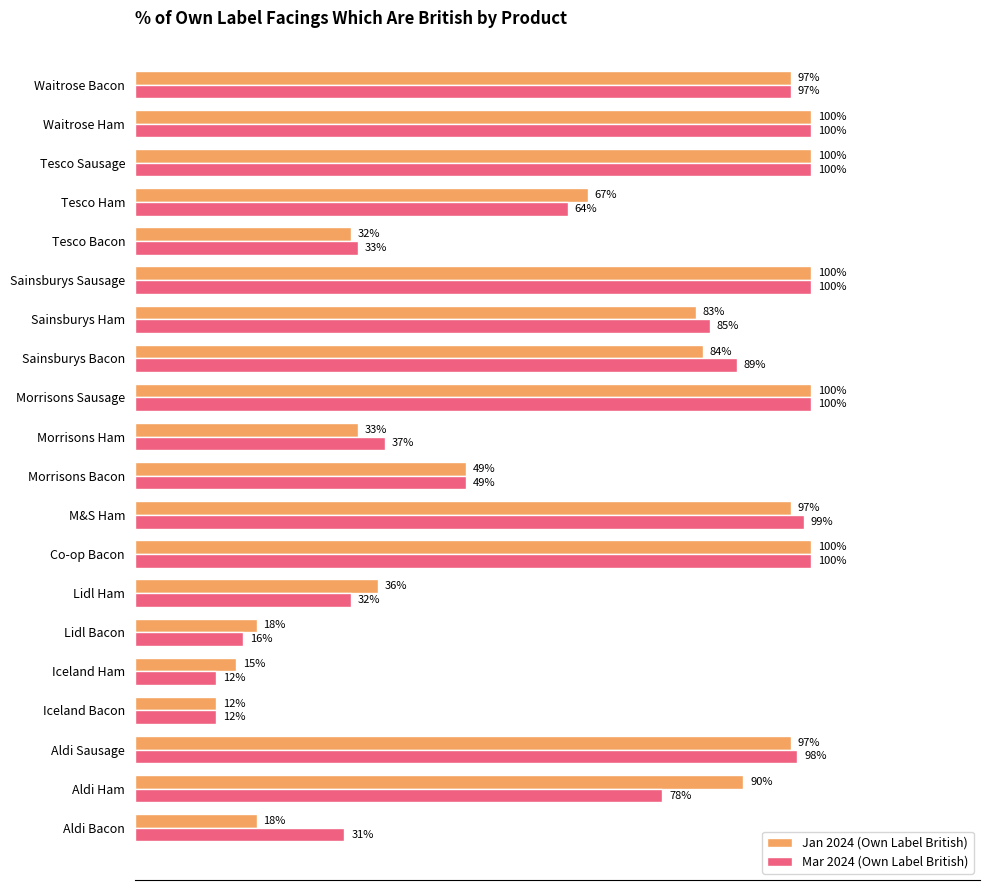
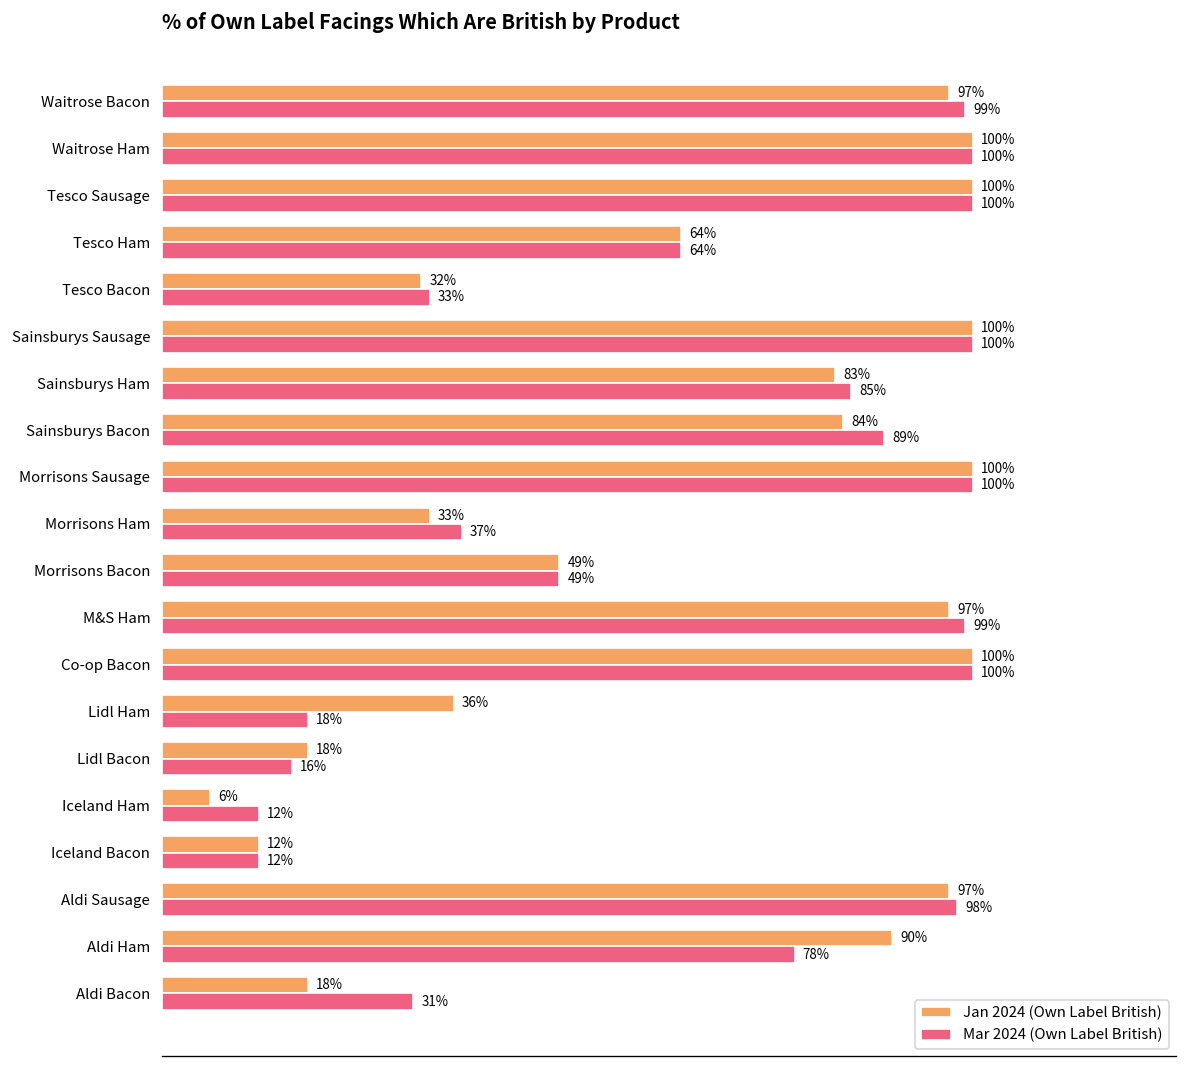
  {
    "Jan 2024 (Own Label British)": {
      "Waitrose Bacon": "97%",
      "Waitrose Ham": "100%",
      "Tesco Sausage": "100%",
-     "Tesco Ham": "67%",
+     "Tesco Ham": "64%",
      "Tesco Bacon": "32%",
      "Sainsburys Sausage": "100%",
      "Sainsburys Ham": "83%",
      "Sainsburys Bacon": "84%",
      "Morrisons Sausage": "100%",
      "Morrisons Ham": "33%",
      "Morrisons Bacon": "49%",
      "M&S Ham": "97%",
      "Co-op Bacon": "100%",
      "Lidl Ham": "36%",
      "Lidl Bacon": "18%",
-     "Iceland Ham": "15%",
+     "Iceland Ham": "6%",
      "Iceland Bacon": "12%",
      "Aldi Sausage": "97%",
      "Aldi Ham": "90%",
      "Aldi Bacon": "18%"
    },
    "Mar 2024 (Own Label British)": {
-     "Waitrose Bacon": "97%",
+     "Waitrose Bacon": "99%",
      "Waitrose Ham": "100%",
      "Tesco Sausage": "100%",
      "Tesco Ham": "64%",
      "Tesco Bacon": "33%",
      "Sainsburys Sausage": "100%",
      "Sainsburys Ham": "85%",
      "Sainsburys Bacon": "89%",
      "Morrisons Sausage": "100%",
      "Morrisons Ham": "37%",
      "Morrisons Bacon": "49%",
      "M&S Ham": "99%",
      "Co-op Bacon": "100%",
-     "Lidl Ham": "32%",
+     "Lidl Ham": "18%",
      "Lidl Bacon": "16%",
      "Iceland Ham": "12%",
      "Iceland Bacon": "12%",
      "Aldi Sausage": "98%",
      "Aldi Ham": "78%",
      "Aldi Bacon": "31%"
    }
  }
